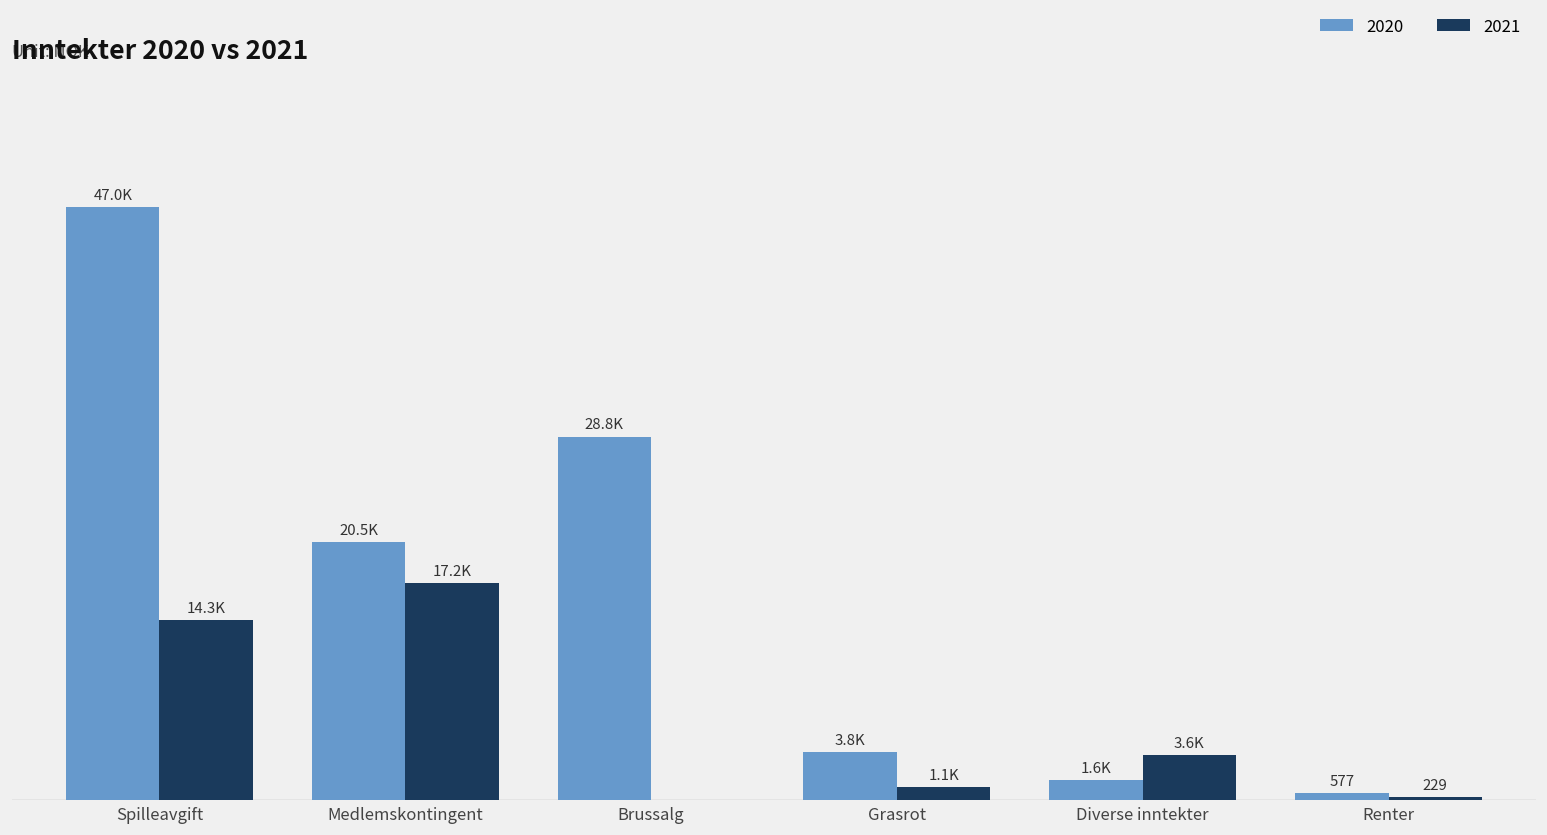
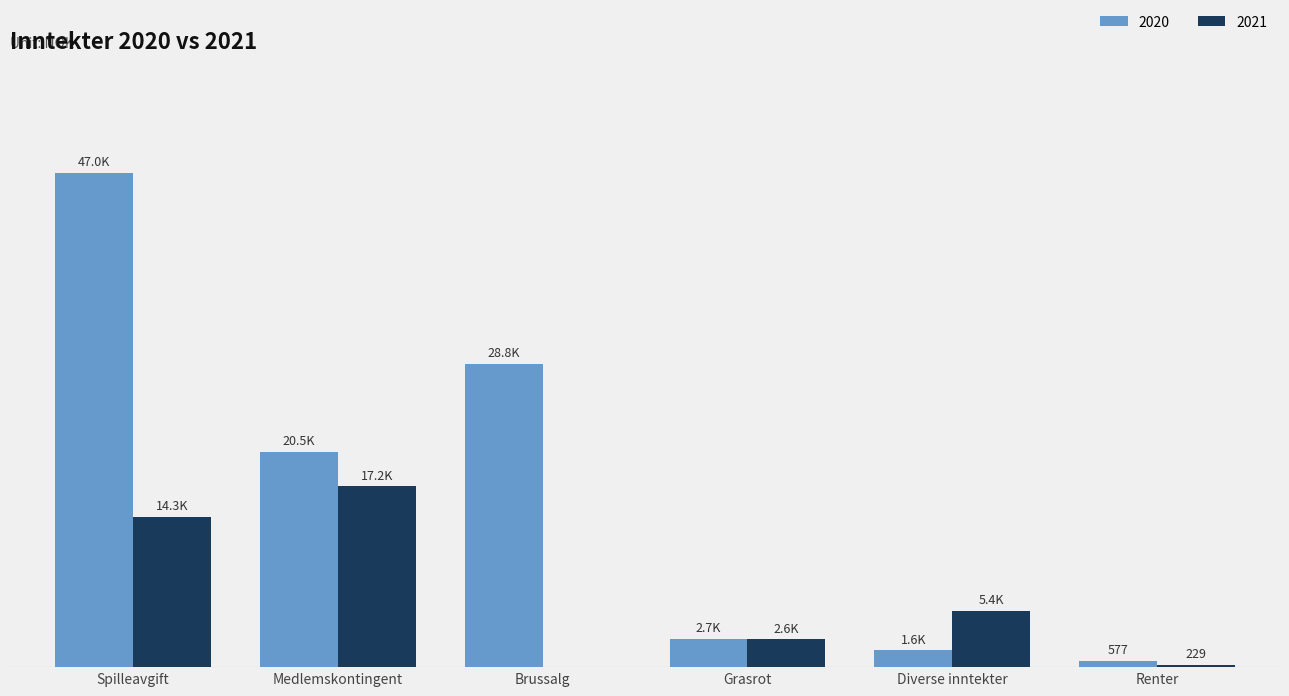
  {
    "2020": {
      "Spilleavgift": "47.0K",
      "Medlemskontingent": "20.5K",
      "Brussalg": "28.8K",
-     "Grasrot": "3.8K",
+     "Grasrot": "2.7K",
      "Diverse inntekter": "1.6K",
      "Renter": "577"
    },
    "2021": {
      "Spilleavgift": "14.3K",
      "Medlemskontingent": "17.2K",
-     "Grasrot": "1.1K",
-     "Diverse inntekter": "3.6K",
+     "Grasrot": "2.6K",
+     "Diverse inntekter": "5.4K",
      "Renter": "229"
    }
  }
